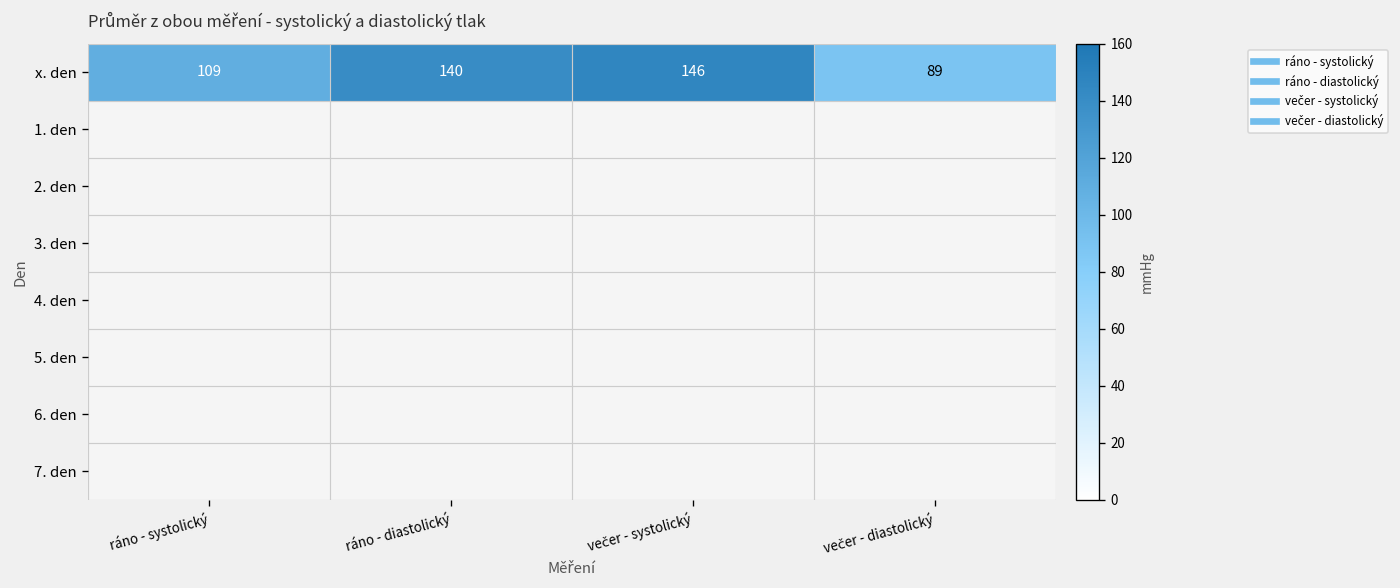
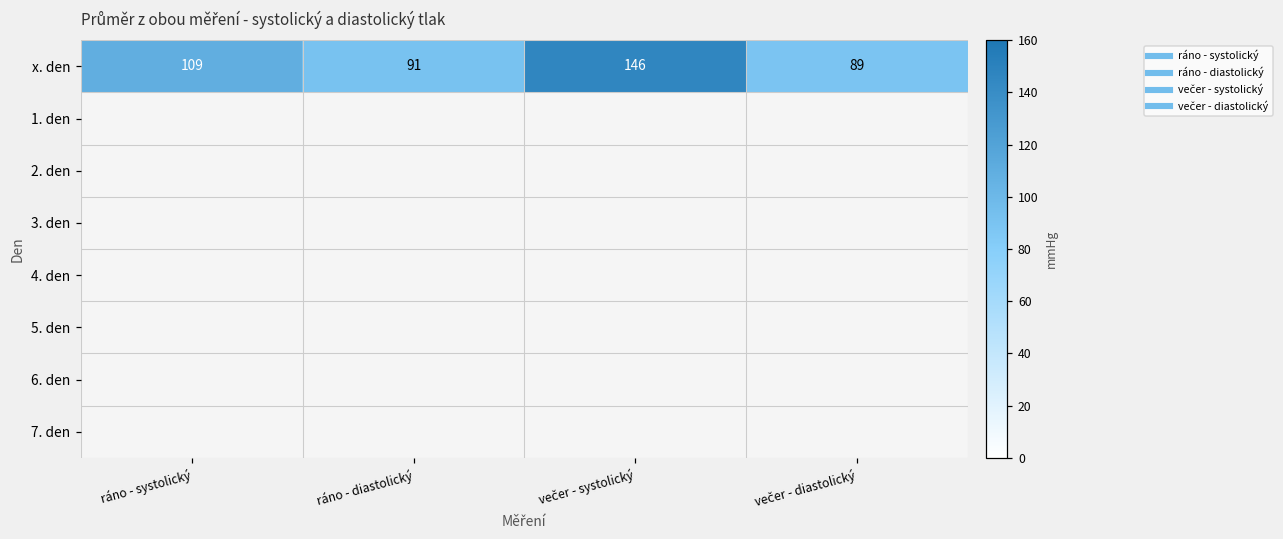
  {
    "x. den": {
      "ráno - systolický": 109,
-     "ráno - diastolický": 140,
+     "ráno - diastolický": 91,
      "večer - systolický": 146,
      "večer - diastolický": 89
    }
  }
